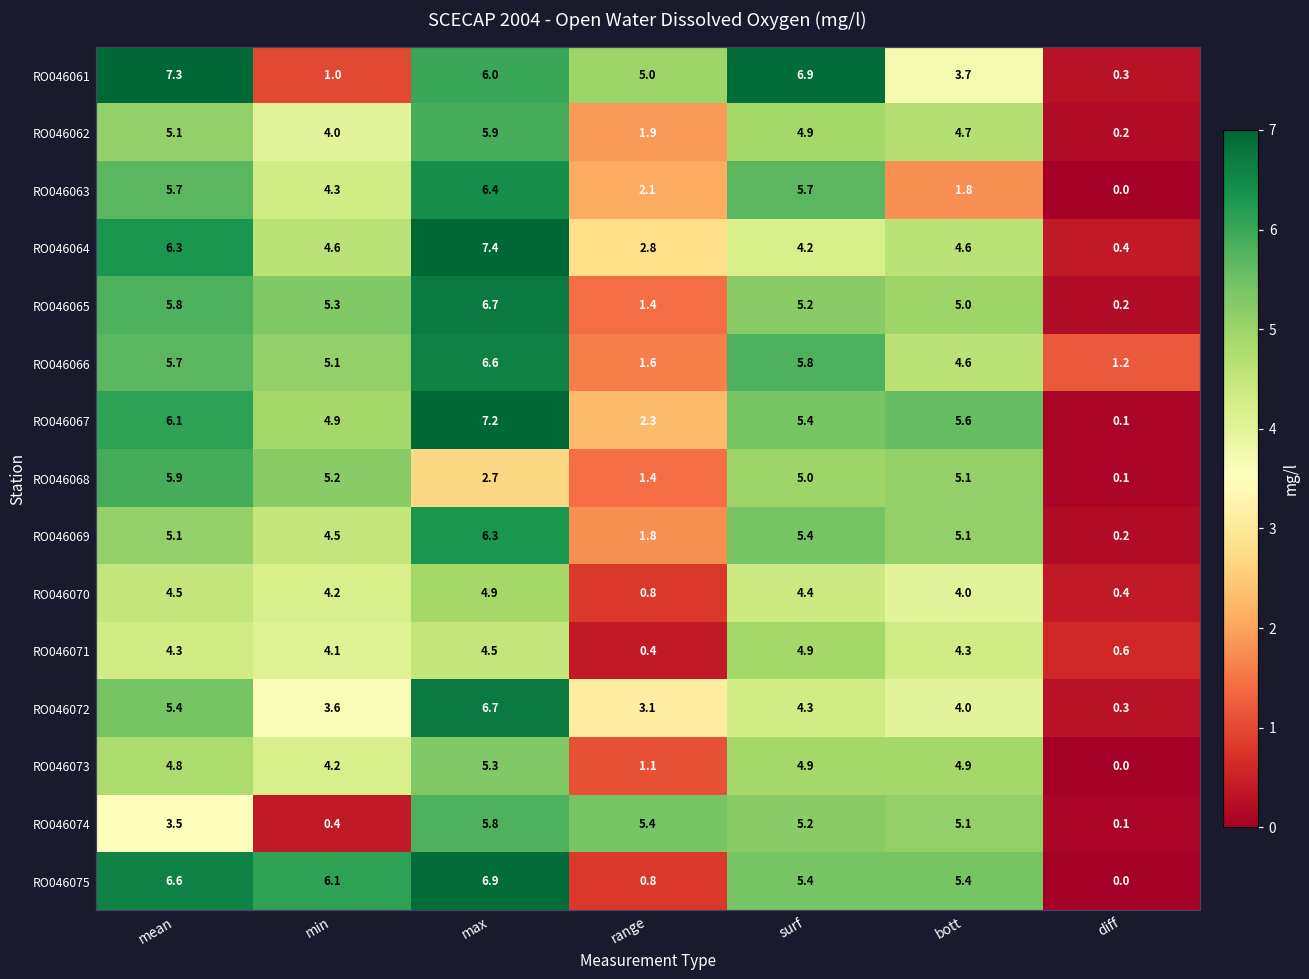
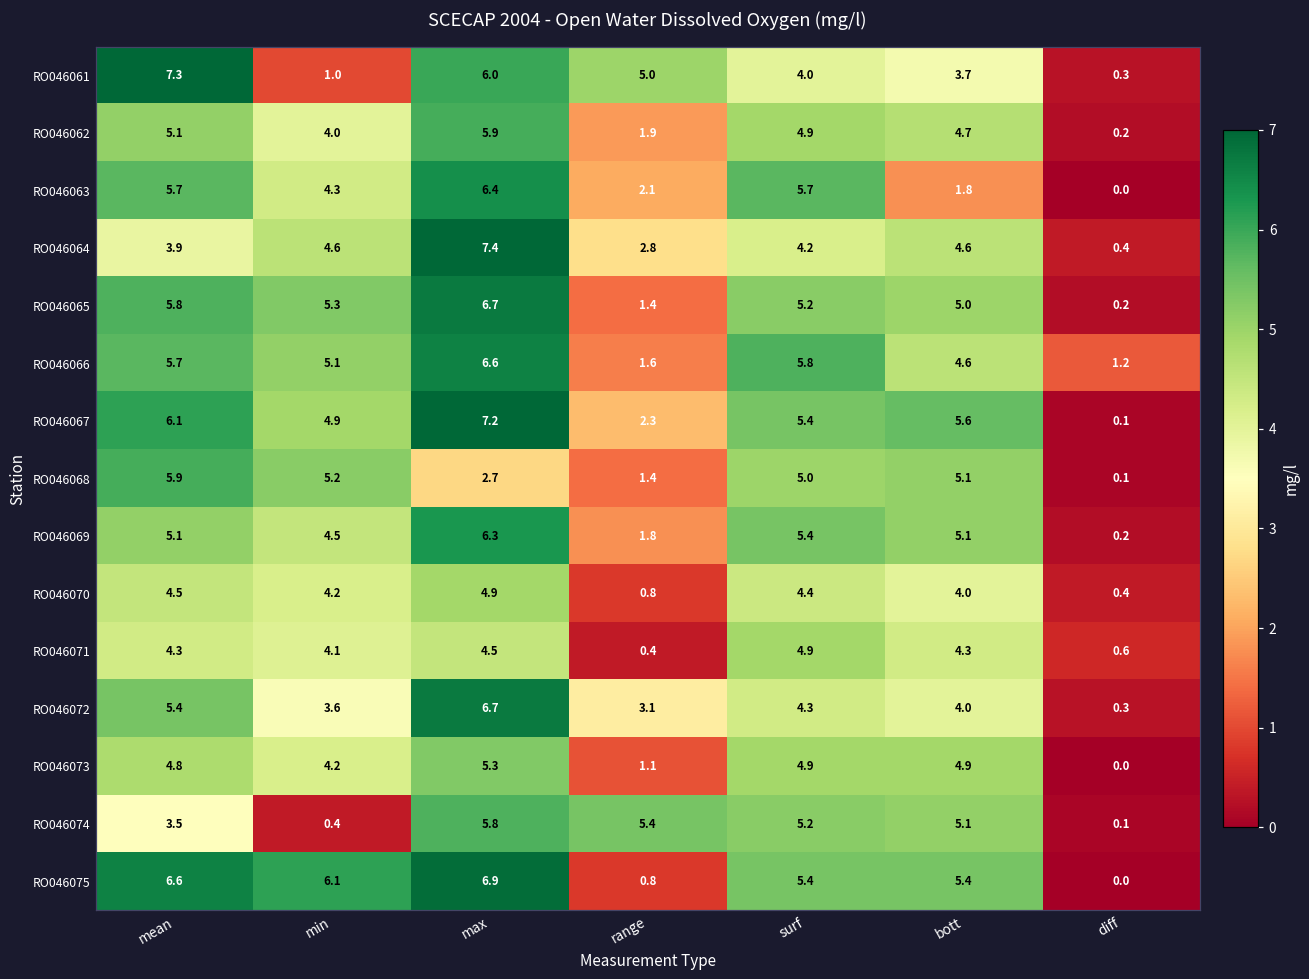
  {
    "RO046061": {
      "mean": 7.3,
      "min": 1.0,
      "max": 6.0,
      "range": 5.0,
-     "surf": 6.9,
+     "surf": 4.0,
      "bott": 3.7,
      "diff": 0.3
    },
    "RO046062": {
      "mean": 5.1,
      "min": 4.0,
      "max": 5.9,
      "range": 1.9,
      "surf": 4.9,
      "bott": 4.7,
      "diff": 0.2
    },
    "RO046063": {
      "mean": 5.7,
      "min": 4.3,
      "max": 6.4,
      "range": 2.1,
      "surf": 5.7,
      "bott": 1.8,
      "diff": 0.0
    },
    "RO046064": {
-     "mean": 6.3,
+     "mean": 3.9,
      "min": 4.6,
      "max": 7.4,
      "range": 2.8,
      "surf": 4.2,
      "bott": 4.6,
      "diff": 0.4
    },
    "RO046065": {
      "mean": 5.8,
      "min": 5.3,
      "max": 6.7,
      "range": 1.4,
      "surf": 5.2,
      "bott": 5.0,
      "diff": 0.2
    },
    "RO046066": {
      "mean": 5.7,
      "min": 5.1,
      "max": 6.6,
      "range": 1.6,
      "surf": 5.8,
      "bott": 4.6,
      "diff": 1.2
    },
    "RO046067": {
      "mean": 6.1,
      "min": 4.9,
      "max": 7.2,
      "range": 2.3,
      "surf": 5.4,
      "bott": 5.6,
      "diff": 0.1
    },
    "RO046068": {
      "mean": 5.9,
      "min": 5.2,
      "max": 2.7,
      "range": 1.4,
      "surf": 5.0,
      "bott": 5.1,
      "diff": 0.1
    },
    "RO046069": {
      "mean": 5.1,
      "min": 4.5,
      "max": 6.3,
      "range": 1.8,
      "surf": 5.4,
      "bott": 5.1,
      "diff": 0.2
    },
    "RO046070": {
      "mean": 4.5,
      "min": 4.2,
      "max": 4.9,
      "range": 0.8,
      "surf": 4.4,
      "bott": 4.0,
      "diff": 0.4
    },
    "RO046071": {
      "mean": 4.3,
      "min": 4.1,
      "max": 4.5,
      "range": 0.4,
      "surf": 4.9,
      "bott": 4.3,
      "diff": 0.6
    },
    "RO046072": {
      "mean": 5.4,
      "min": 3.6,
      "max": 6.7,
      "range": 3.1,
      "surf": 4.3,
      "bott": 4.0,
      "diff": 0.3
    },
    "RO046073": {
      "mean": 4.8,
      "min": 4.2,
      "max": 5.3,
      "range": 1.1,
      "surf": 4.9,
      "bott": 4.9,
      "diff": 0.0
    },
    "RO046074": {
      "mean": 3.5,
      "min": 0.4,
      "max": 5.8,
      "range": 5.4,
      "surf": 5.2,
      "bott": 5.1,
      "diff": 0.1
    },
    "RO046075": {
      "mean": 6.6,
      "min": 6.1,
      "max": 6.9,
      "range": 0.8,
      "surf": 5.4,
      "bott": 5.4,
      "diff": 0.0
    }
  }
